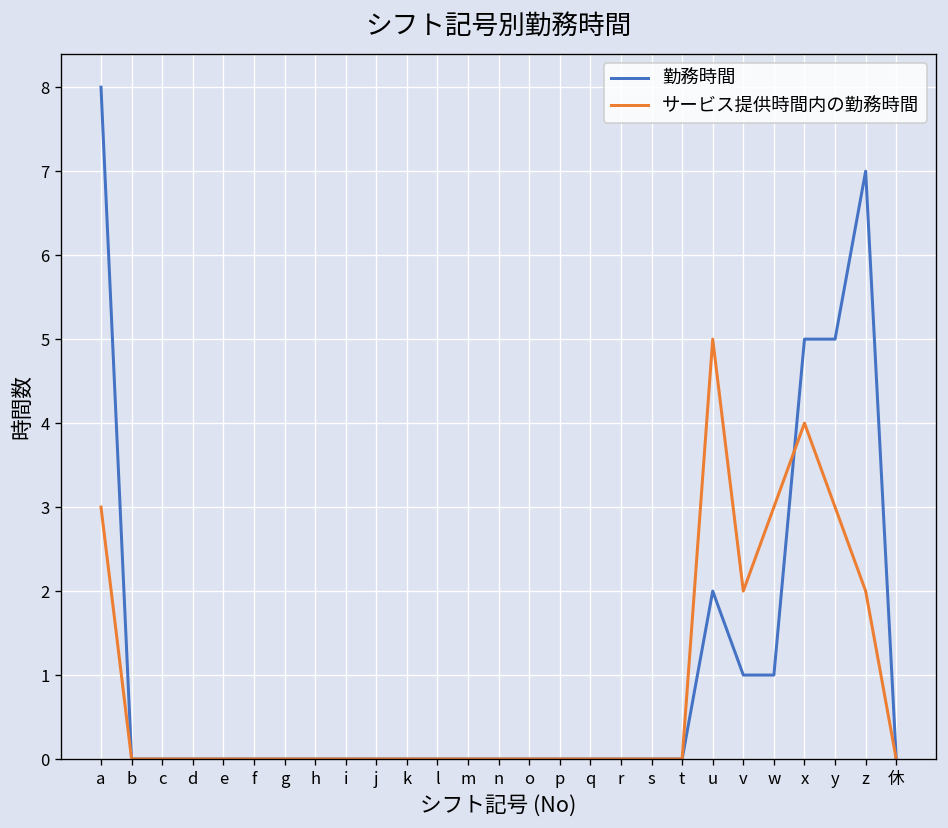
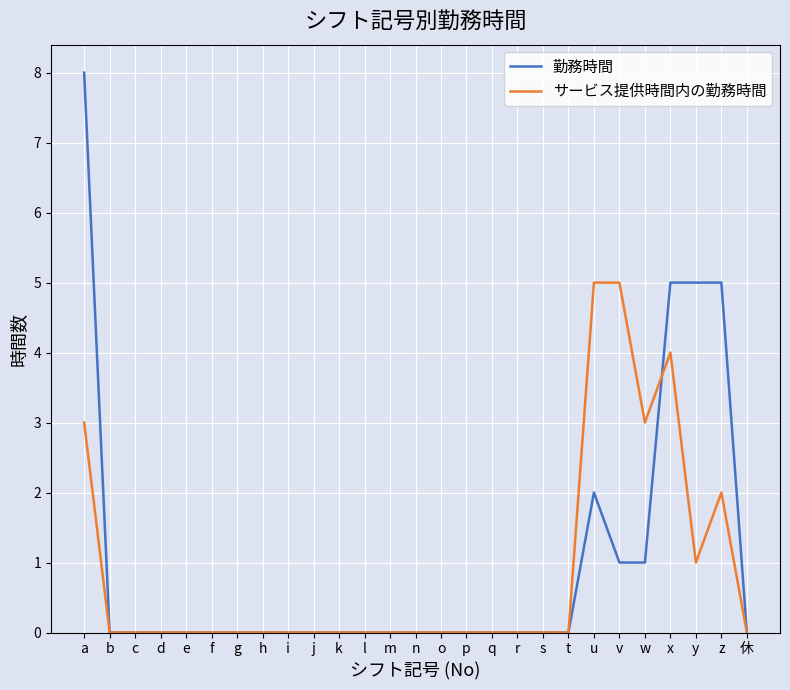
  {
    "勤務時間": {
      "a": 8,
      "u": 2,
      "v": 1,
      "w": 1,
      "x": 5,
      "y": 5,
-     "z": 7
+     "z": 5
    },
    "サービス提供時間内の勤務時間": {
      "a": 3,
      "u": 5,
-     "v": 2,
+     "v": 5,
      "w": 3,
      "x": 4,
-     "y": 3,
+     "y": 1,
      "z": 2
    }
  }
